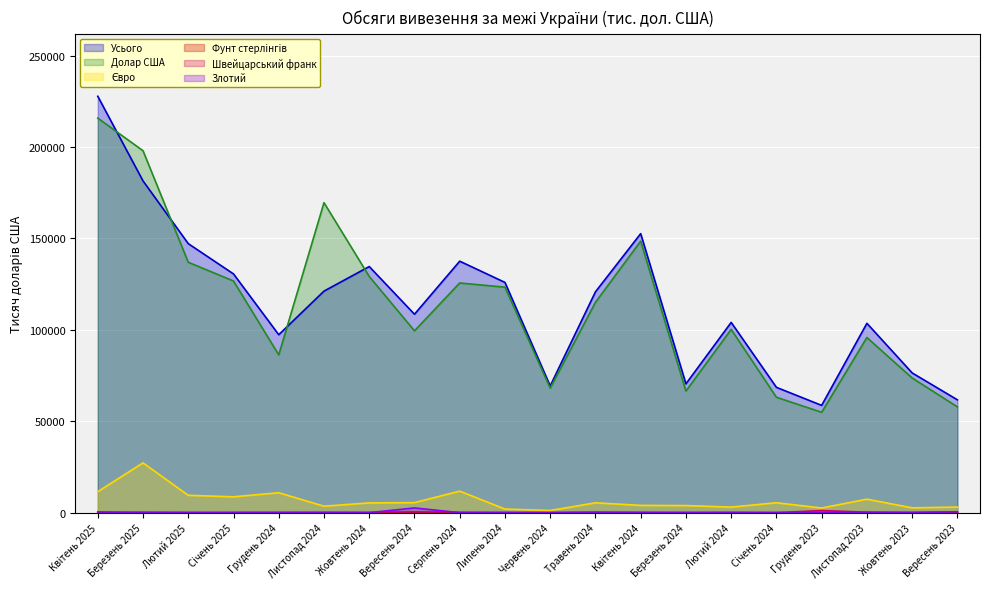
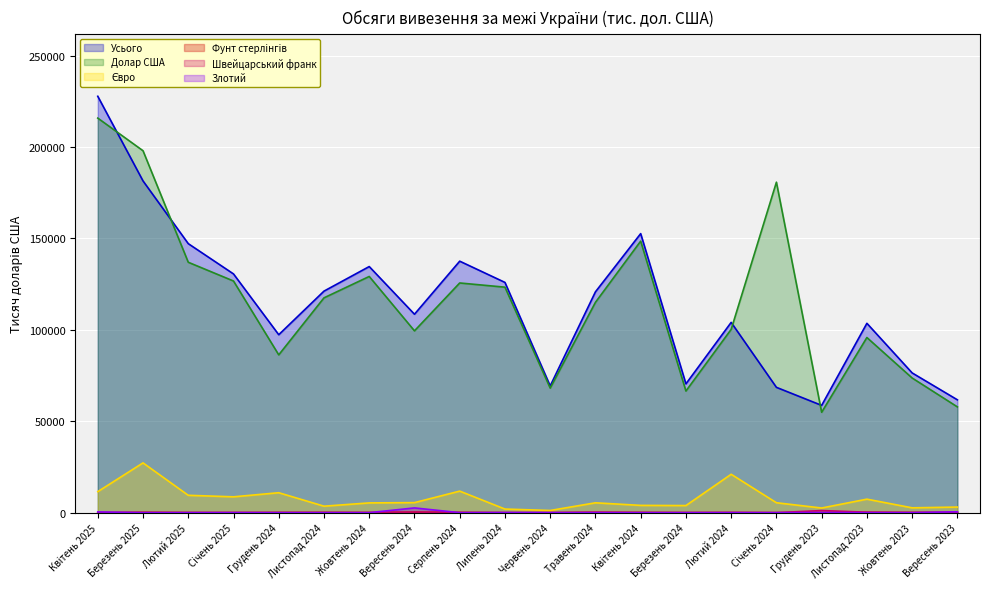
  {
    "Усього": {
      "Квітень 2025": 228000,
      "Березень 2025": 181000,
      "Лютий 2025": 147000,
      "Січень 2025": 131000,
      "Грудень 2024": 97000,
      "Листопад 2024": 121000,
      "Жовтень 2024": 135000,
      "Вересень 2024": 109000,
      "Серпень 2024": 138000,
      "Липень 2024": 126000,
      "Травень 2024": 121000,
      "Квітень 2024": 153000,
      "Березень 2024": 70000,
      "Лютий 2024": 104000,
      "Січень 2024": 69000,
      "Грудень 2023": 59000,
      "Листопад 2023": 104000,
      "Жовтень 2023": 76000,
      "Вересень 2023": 62000
    },
    "Долар США": {
      "Квітень 2025": 216000,
      "Березень 2025": 198000,
      "Лютий 2025": 137000,
      "Січень 2025": 127000,
      "Грудень 2024": 86000,
-     "Листопад 2024": 170000,
+     "Листопад 2024": 117000,
      "Жовтень 2024": 129000,
      "Вересень 2024": 99000,
      "Серпень 2024": 126000,
      "Липень 2024": 123000,
      "Травень 2024": 115000,
      "Квітень 2024": 149000,
      "Березень 2024": 67000,
      "Лютий 2024": 100000,
-     "Січень 2024": 63000,
+     "Січень 2024": 181000,
      "Грудень 2023": 55000,
      "Листопад 2023": 96000,
      "Жовтень 2023": 74000,
      "Вересень 2023": 58000
    },
    "Євро": {
      "Квітень 2025": 12000,
      "Березень 2025": 27000,
      "Лютий 2025": 9000,
      "Січень 2025": 9000,
      "Грудень 2024": 11000,
      "Листопад 2024": 4000,
      "Жовтень 2024": 5000,
      "Вересень 2024": 5000,
      "Серпень 2024": 12000,
      "Липень 2024": 2000,
      "Травень 2024": 5000,
      "Квітень 2024": 4000,
      "Березень 2024": 4000,
-     "Лютий 2024": 3000,
+     "Лютий 2024": 21000,
      "Січень 2024": 5000,
      "Грудень 2023": 3000,
      "Листопад 2023": 7000,
      "Жовтень 2023": 3000,
      "Вересень 2023": 3000
    },
    "Злотий": {
      "Вересень 2024": 3000
    }
  }
